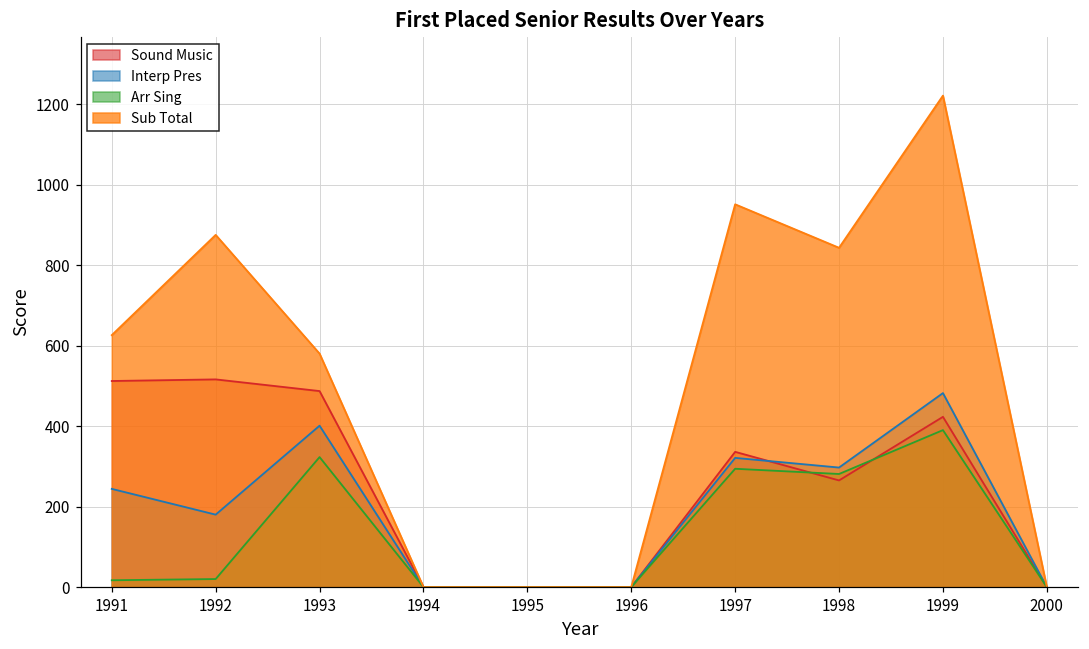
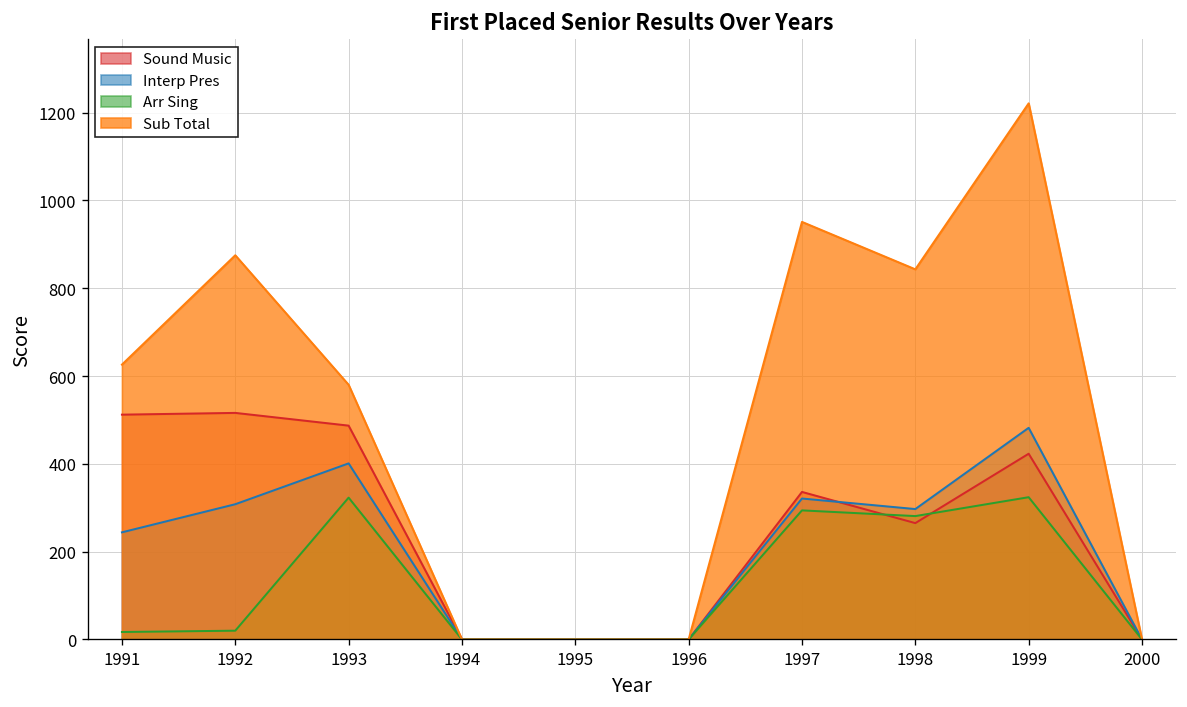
  {
    "Sound Music": {
      "1991": 510,
      "1992": 520,
      "1993": 490,
      "1997": 340,
      "1998": 270,
      "1999": 420
    },
    "Interp Pres": {
      "1991": 240,
-     "1992": 180,
+     "1992": 310,
      "1993": 400,
      "1997": 320,
      "1998": 300,
      "1999": 480
    },
    "Arr Sing": {
      "1991": 20,
      "1992": 20,
      "1993": 320,
      "1997": 290,
      "1998": 280,
-     "1999": 390
+     "1999": 320
    },
    "Sub Total": {
      "1991": 630,
      "1992": 880,
      "1993": 580,
      "1997": 950,
      "1998": 840,
      "1999": 1220
    }
  }
